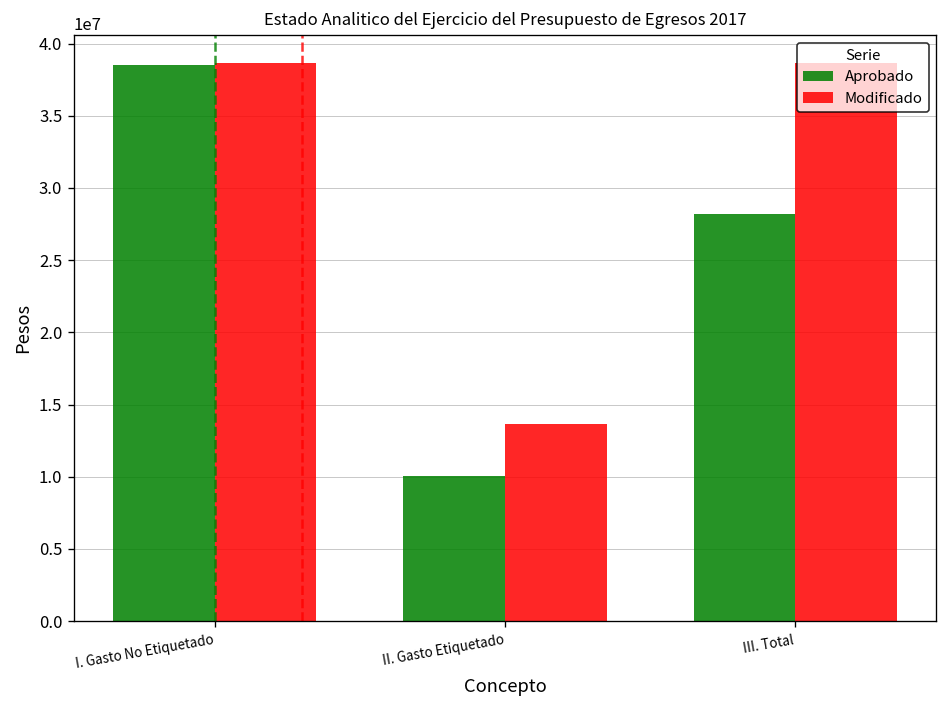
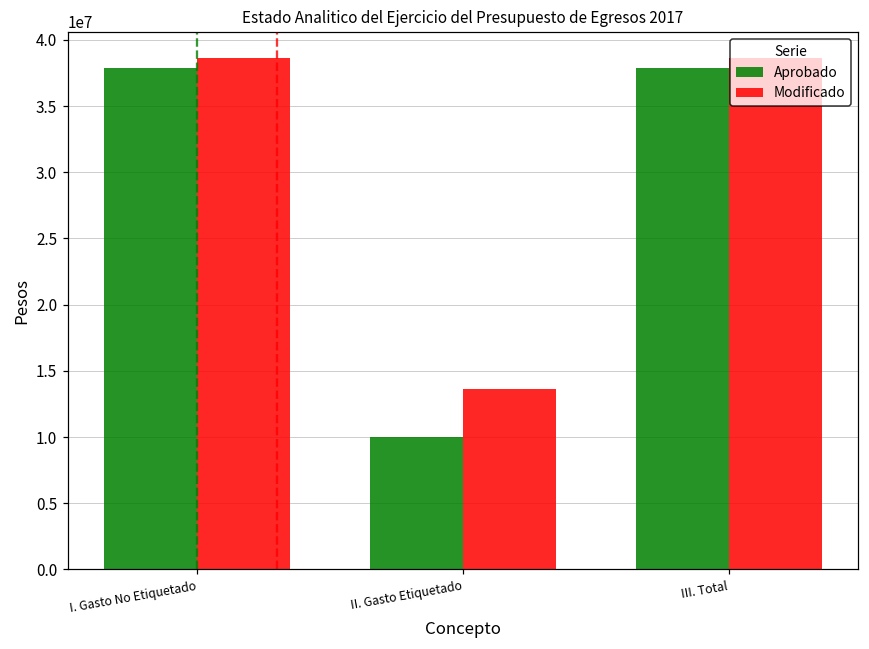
  {
    "Aprobado": {
-     "I. Gasto No Etiquetado": 38500000,
+     "I. Gasto No Etiquetado": 37900000,
      "II. Gasto Etiquetado": 10000000,
-     "III. Total": 28200000
+     "III. Total": 37900000
    },
    "Modificado": {
      "I. Gasto No Etiquetado": 38600000,
      "II. Gasto Etiquetado": 13600000
    }
  }
